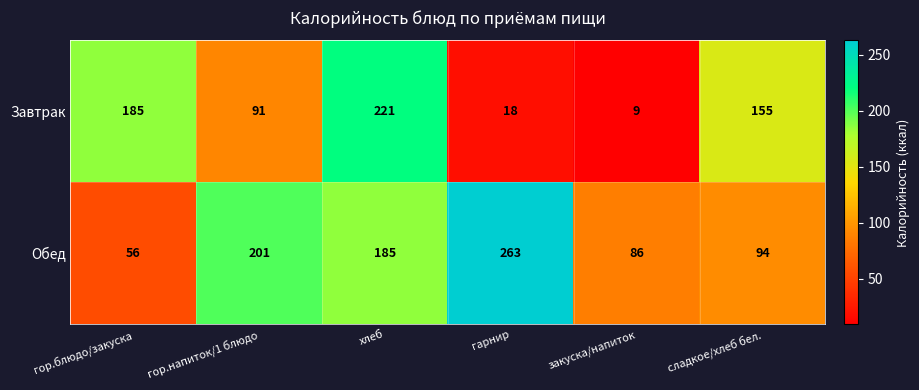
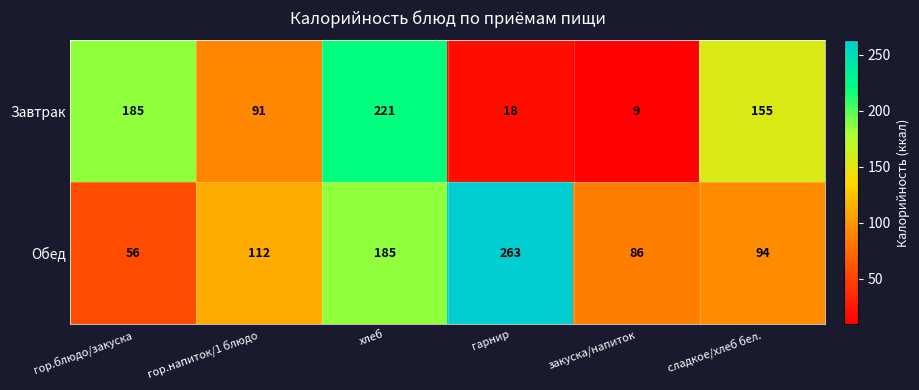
  {
    "Завтрак": {
      "гор.блюдо/закуска": 185,
      "гор.напиток/1 блюдо": 91,
      "хлеб": 221,
      "гарнир": 18,
      "закуска/напиток": 9,
      "сладкое/хлеб бел.": 155
    },
    "Обед": {
      "гор.блюдо/закуска": 56,
-     "гор.напиток/1 блюдо": 201,
+     "гор.напиток/1 блюдо": 112,
      "хлеб": 185,
      "гарнир": 263,
      "закуска/напиток": 86,
      "сладкое/хлеб бел.": 94
    }
  }
